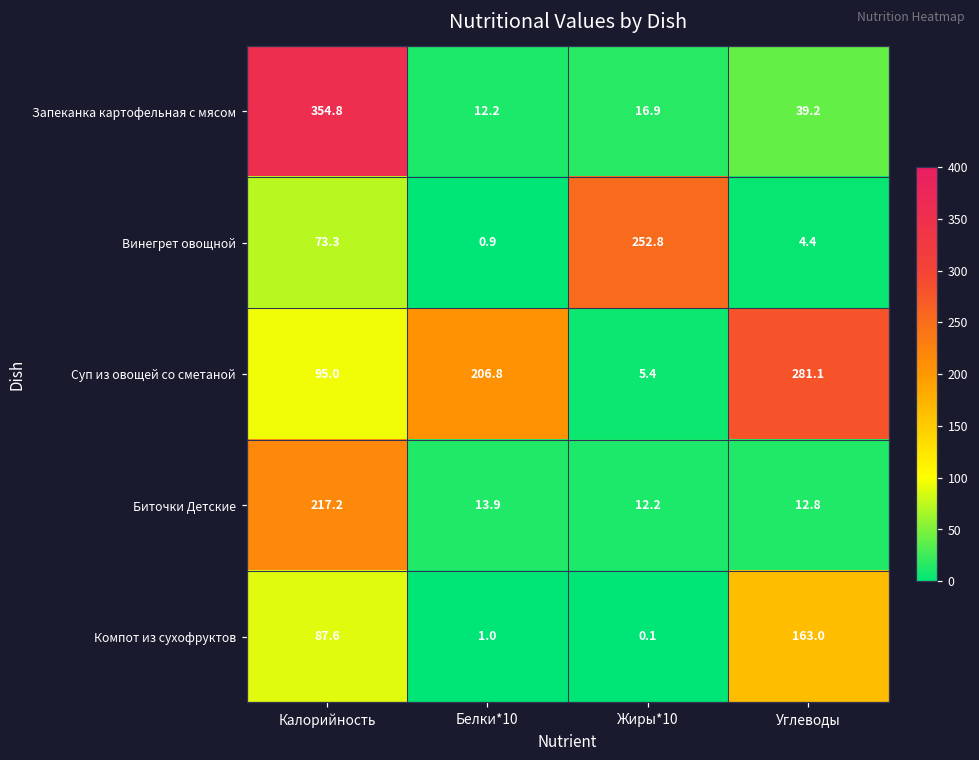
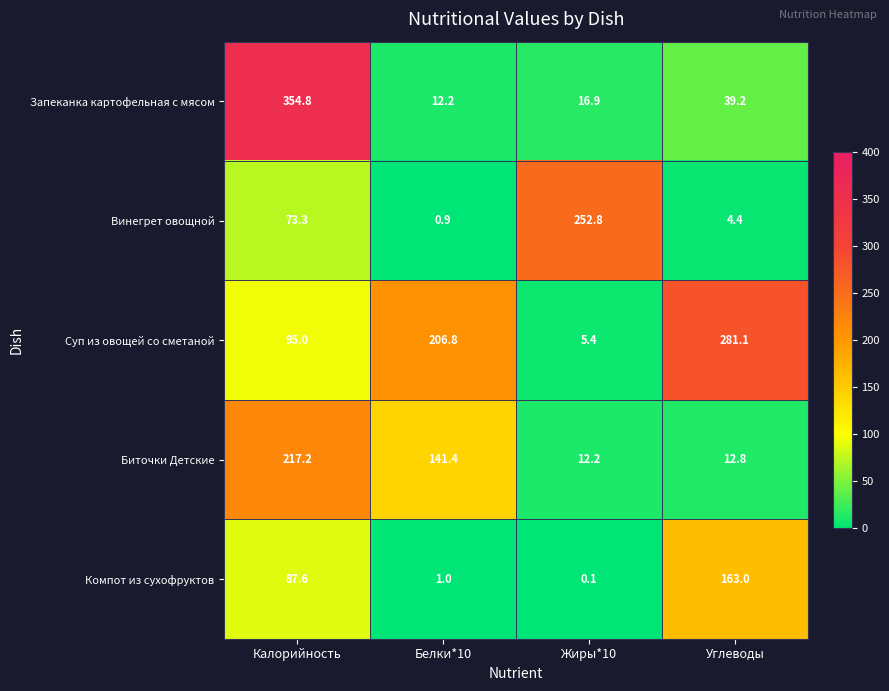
  {
    "Запеканка картофельная с мясом": {
      "Калорийность": 354.8,
      "Белки*10": 12.2,
      "Жиры*10": 16.9,
      "Углеводы": 39.2
    },
    "Винегрет овощной": {
      "Калорийность": 73.3,
      "Белки*10": 0.9,
      "Жиры*10": 252.8,
      "Углеводы": 4.4
    },
    "Суп из овощей со сметаной": {
      "Калорийность": 95.0,
      "Белки*10": 206.8,
      "Жиры*10": 5.4,
      "Углеводы": 281.1
    },
    "Биточки Детские": {
      "Калорийность": 217.2,
-     "Белки*10": 13.9,
+     "Белки*10": 141.4,
      "Жиры*10": 12.2,
      "Углеводы": 12.8
    },
    "Компот из сухофруктов": {
      "Калорийность": 87.6,
      "Белки*10": 1.0,
      "Жиры*10": 0.1,
      "Углеводы": 163.0
    }
  }
